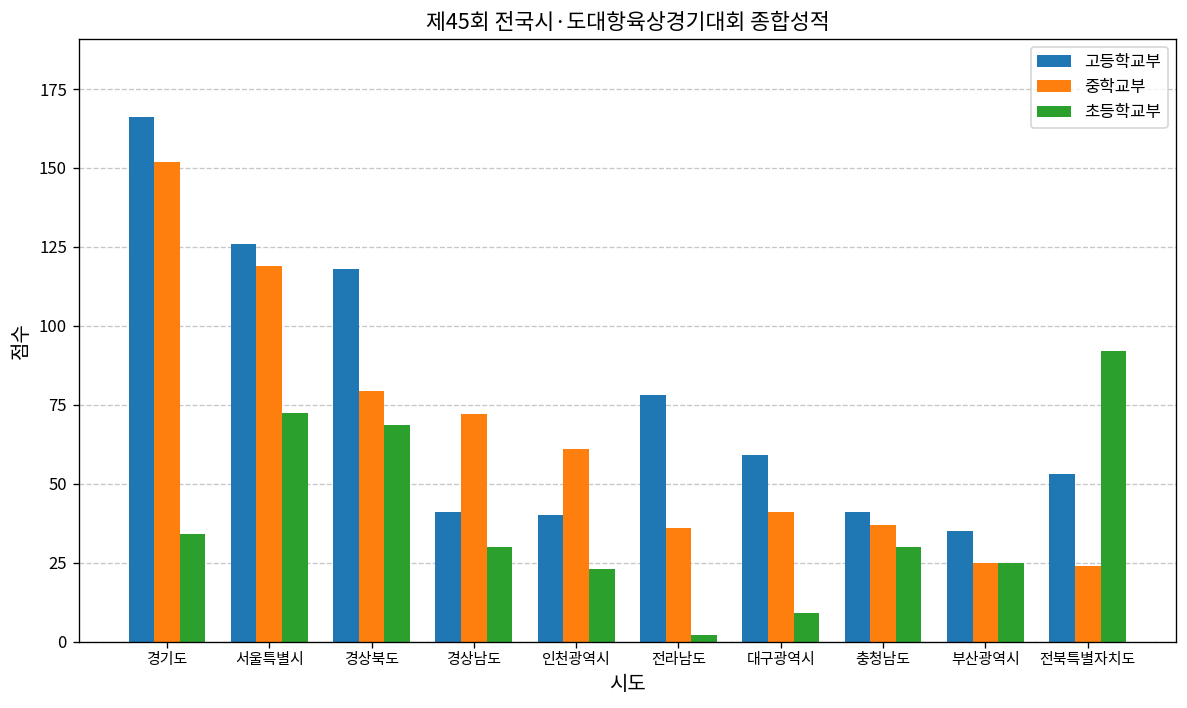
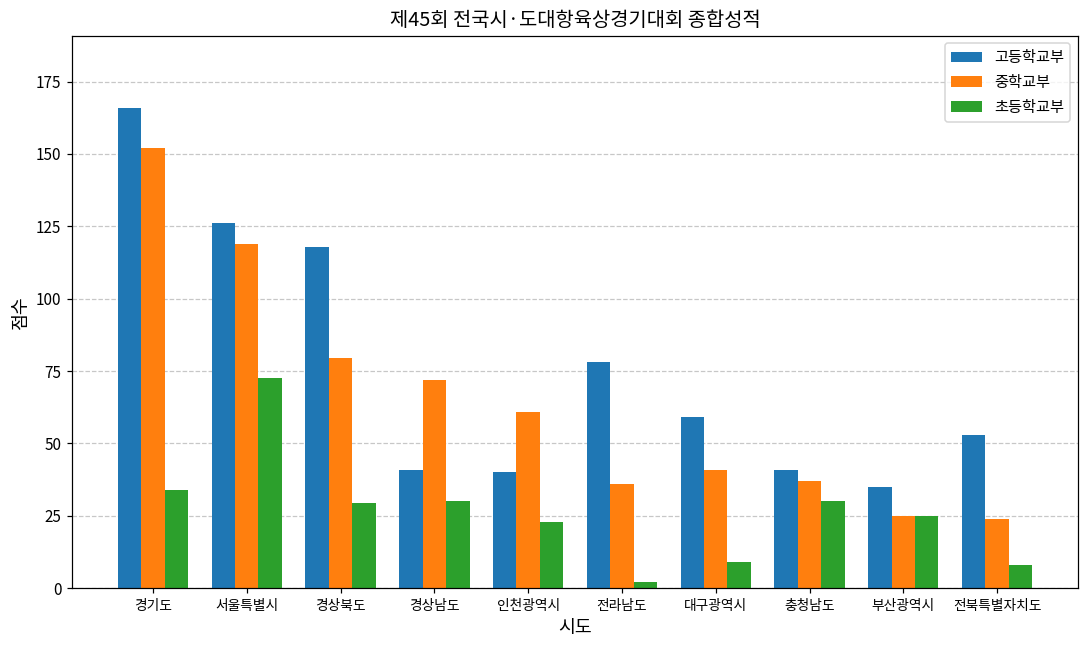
  {
    "고등학교부": {
      "경기도": 166,
      "서울특별시": 126,
      "경상북도": 118,
      "경상남도": 41,
      "인천광역시": 40,
      "전라남도": 78,
      "대구광역시": 59,
      "충청남도": 41,
      "부산광역시": 35,
      "전북특별자치도": 53
    },
    "중학교부": {
      "경기도": 152,
      "서울특별시": 119,
      "경상북도": 80,
      "경상남도": 72,
      "인천광역시": 61,
      "전라남도": 36,
      "대구광역시": 41,
      "충청남도": 37,
      "부산광역시": 25,
      "전북특별자치도": 24
    },
    "초등학교부": {
      "경기도": 34,
      "서울특별시": 73,
-     "경상북도": 69,
+     "경상북도": 30,
      "경상남도": 30,
      "인천광역시": 23,
      "전라남도": 2,
      "대구광역시": 9,
      "충청남도": 30,
      "부산광역시": 25,
-     "전북특별자치도": 92
+     "전북특별자치도": 8
    }
  }
